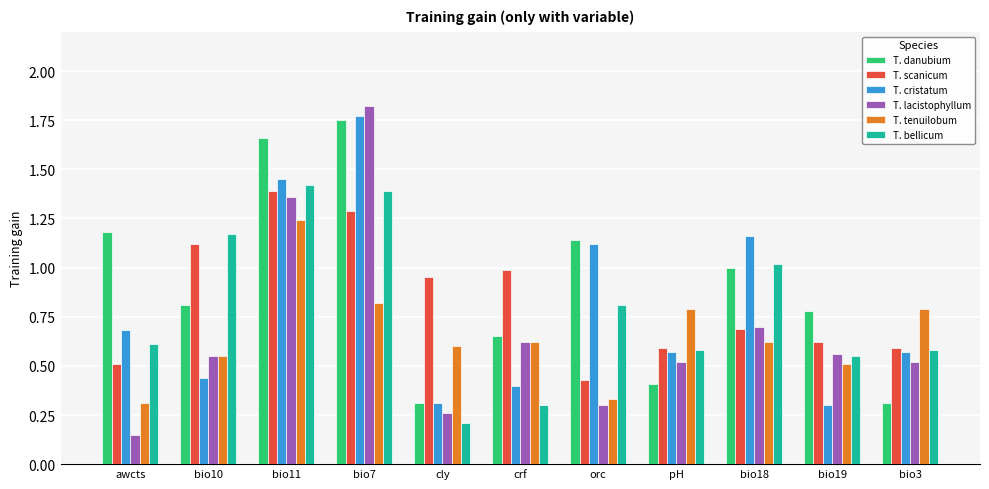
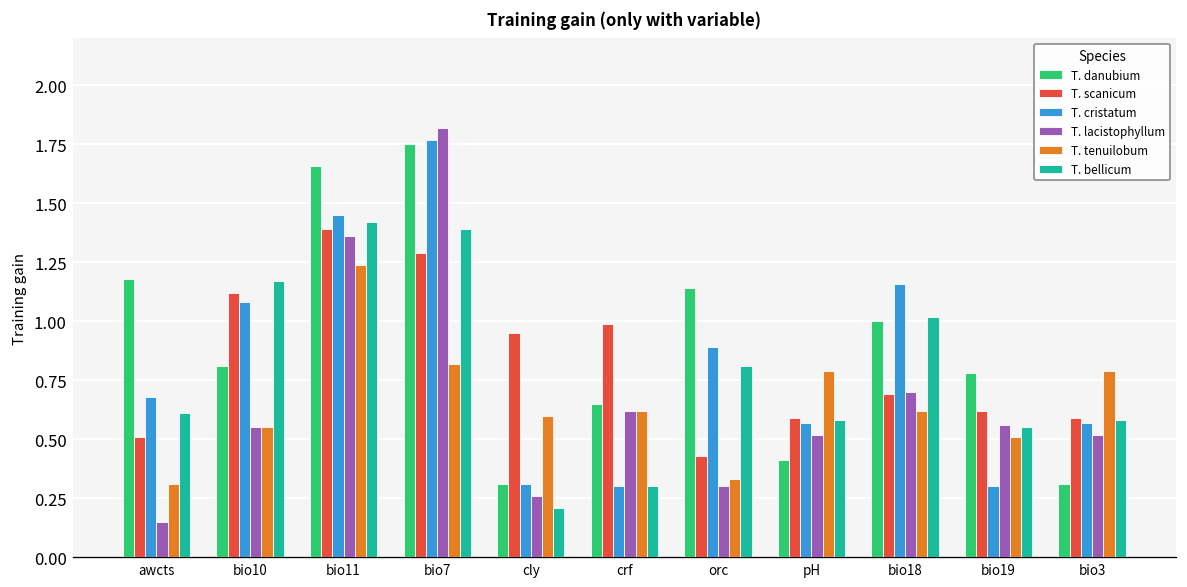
  {
    "T. cristatum": {
      "awcts": 0.68,
-     "bio10": 0.44,
+     "bio10": 1.08,
      "bio11": 1.45,
      "bio7": 1.77,
      "cly": 0.31,
-     "crf": 0.4,
-     "orc": 1.12,
+     "crf": 0.3,
+     "orc": 0.89,
      "pH": 0.57,
      "bio18": 1.16,
      "bio19": 0.30,
      "bio3": 0.57
    },
    "T. lacistophyllum": {
      "awcts": 0.15,
      "bio10": 0.55,
      "bio11": 1.36,
      "bio7": 1.82,
      "cly": 0.26,
      "crf": 0.62,
      "orc": 0.30,
      "pH": 0.52,
      "bio18": 0.70,
      "bio19": 0.56,
      "bio3": 0.52
    }
  }
